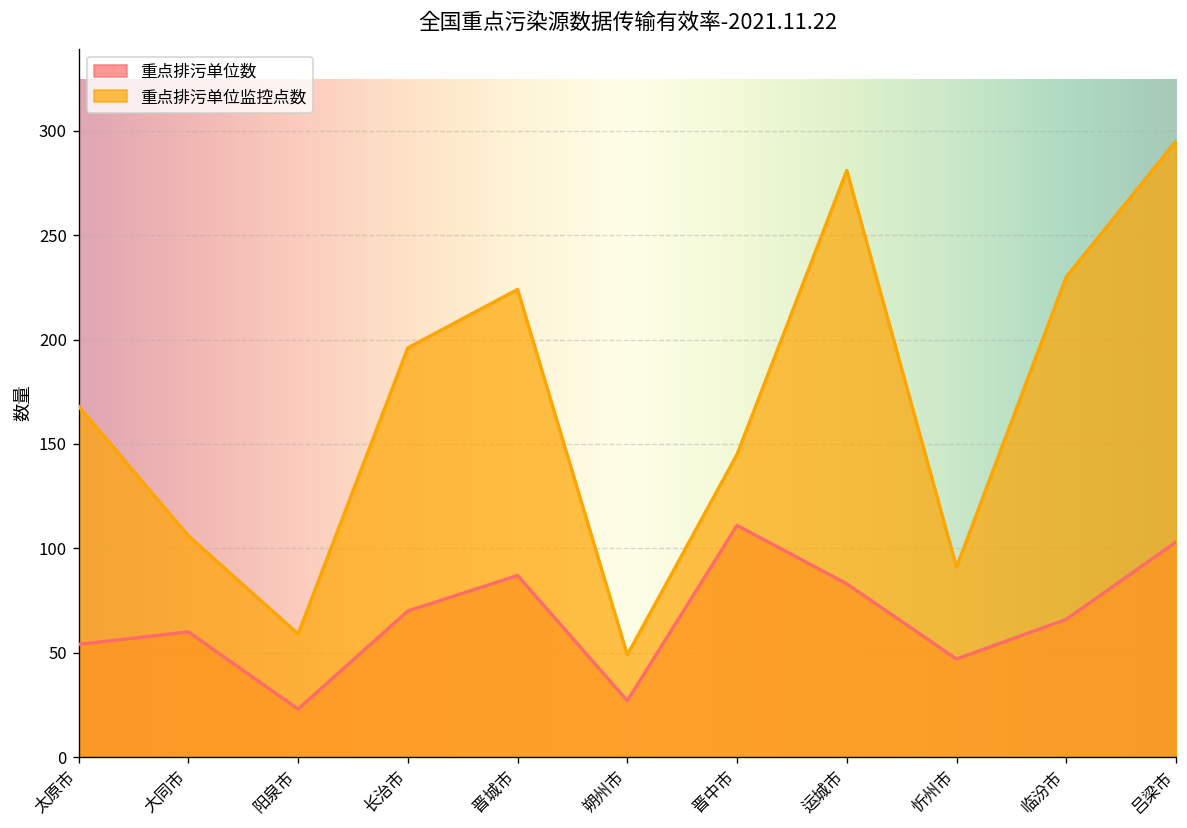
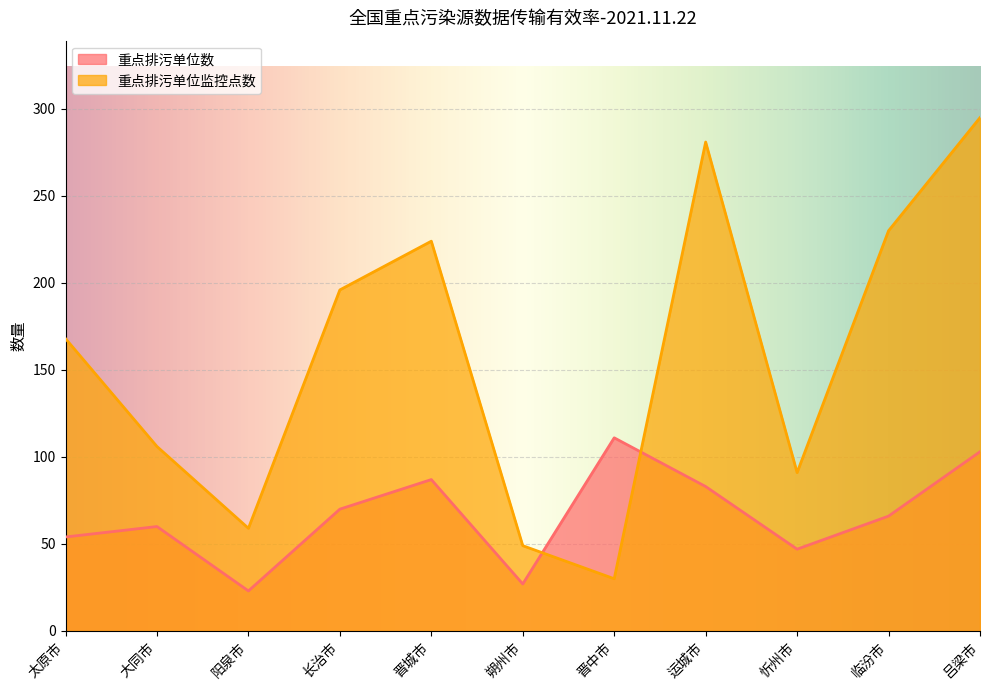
  {
    "重点排污单位数": {
      "太原市": 54,
      "大同市": 60,
      "阳泉市": 23,
      "长治市": 70,
      "晋城市": 87,
      "朔州市": 27,
      "晋中市": 111,
      "运城市": 83,
      "忻州市": 47,
      "临汾市": 66,
      "吕梁市": 103
    },
    "重点排污单位监控点数": {
      "太原市": 168,
      "大同市": 106,
      "阳泉市": 59,
      "长治市": 196,
      "晋城市": 224,
      "朔州市": 49,
-     "晋中市": 145,
+     "晋中市": 30,
      "运城市": 281,
      "忻州市": 91,
      "临汾市": 230,
      "吕梁市": 295
    }
  }
